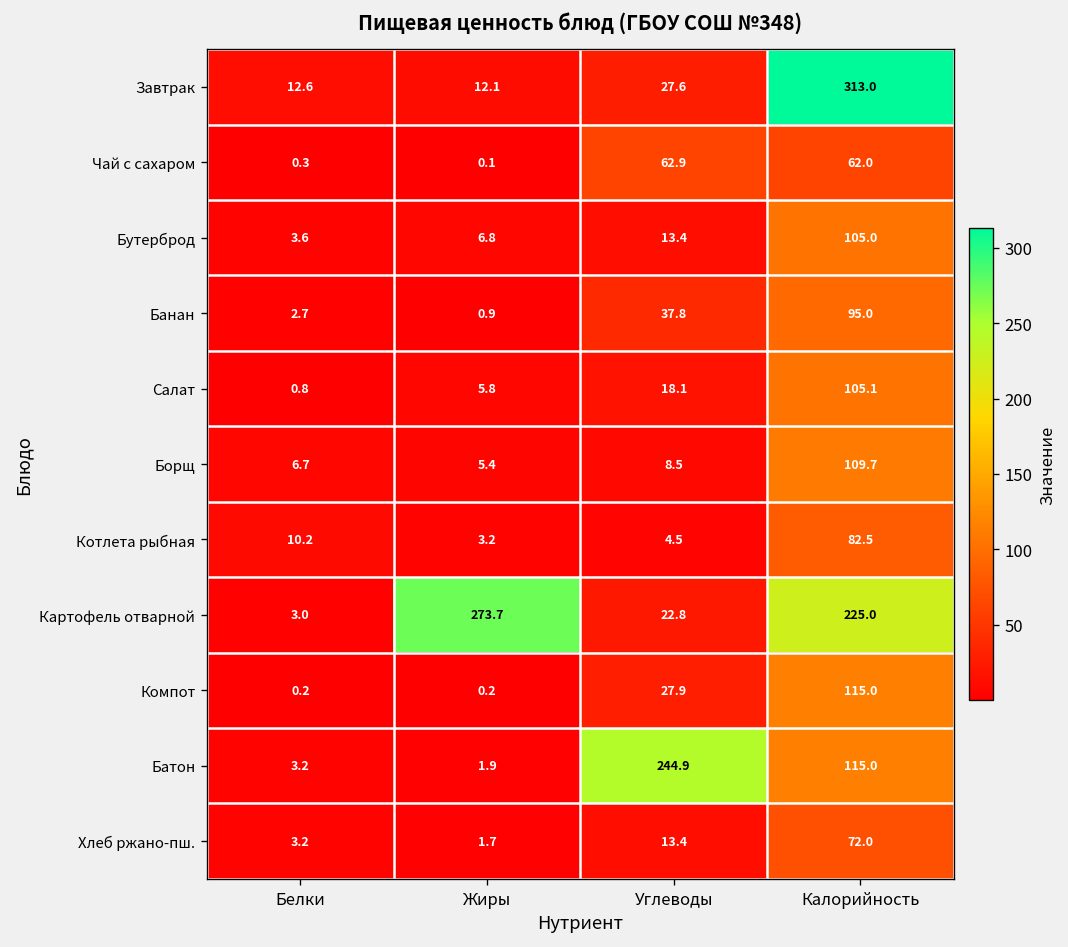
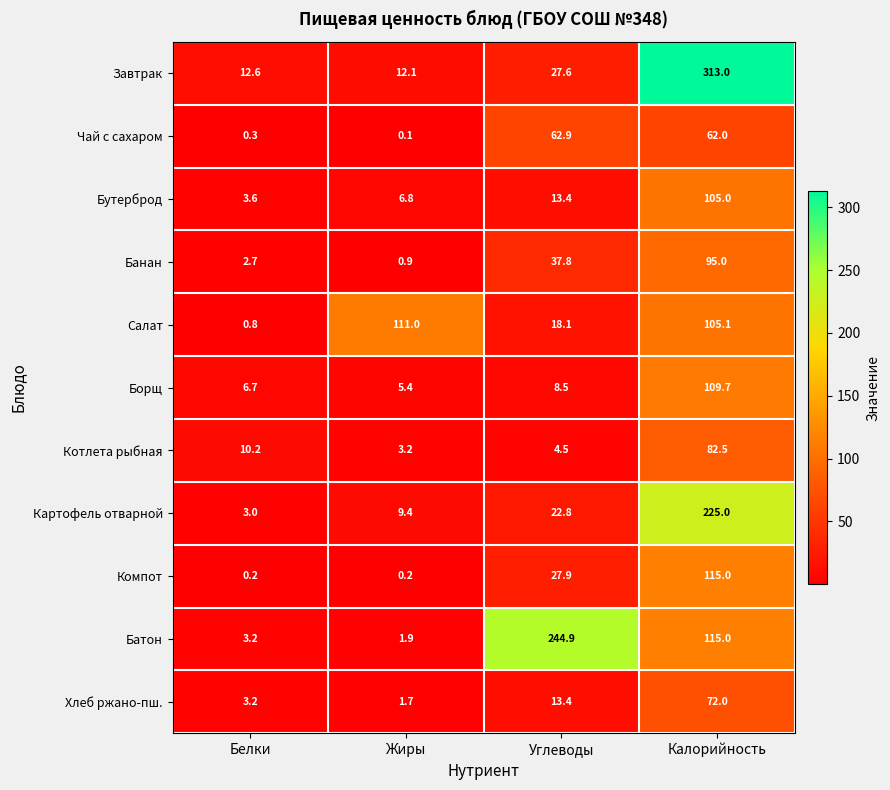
  {
    "Завтрак": {
      "Белки": 12.6,
      "Жиры": 12.1,
      "Углеводы": 27.6,
      "Калорийность": 313.0
    },
    "Чай с сахаром": {
      "Белки": 0.3,
      "Жиры": 0.1,
      "Углеводы": 62.9,
      "Калорийность": 62.0
    },
    "Бутерброд": {
      "Белки": 3.6,
      "Жиры": 6.8,
      "Углеводы": 13.4,
      "Калорийность": 105.0
    },
    "Банан": {
      "Белки": 2.7,
      "Жиры": 0.9,
      "Углеводы": 37.8,
      "Калорийность": 95.0
    },
    "Салат": {
      "Белки": 0.8,
-     "Жиры": 5.8,
+     "Жиры": 111.0,
      "Углеводы": 18.1,
      "Калорийность": 105.1
    },
    "Борщ": {
      "Белки": 6.7,
      "Жиры": 5.4,
      "Углеводы": 8.5,
      "Калорийность": 109.7
    },
    "Котлета рыбная": {
      "Белки": 10.2,
      "Жиры": 3.2,
      "Углеводы": 4.5,
      "Калорийность": 82.5
    },
    "Картофель отварной": {
      "Белки": 3.0,
-     "Жиры": 273.7,
+     "Жиры": 9.4,
      "Углеводы": 22.8,
      "Калорийность": 225.0
    },
    "Компот": {
      "Белки": 0.2,
      "Жиры": 0.2,
      "Углеводы": 27.9,
      "Калорийность": 115.0
    },
    "Батон": {
      "Белки": 3.2,
      "Жиры": 1.9,
      "Углеводы": 244.9,
      "Калорийность": 115.0
    },
    "Хлеб ржано-пш.": {
      "Белки": 3.2,
      "Жиры": 1.7,
      "Углеводы": 13.4,
      "Калорийность": 72.0
    }
  }
